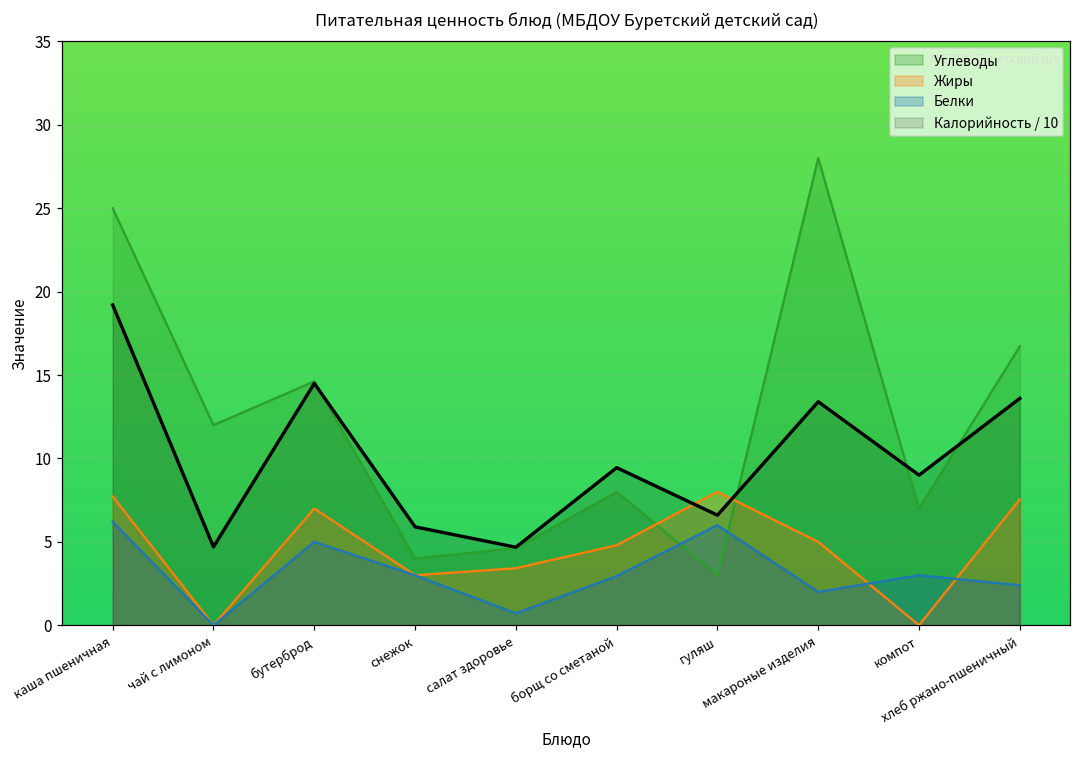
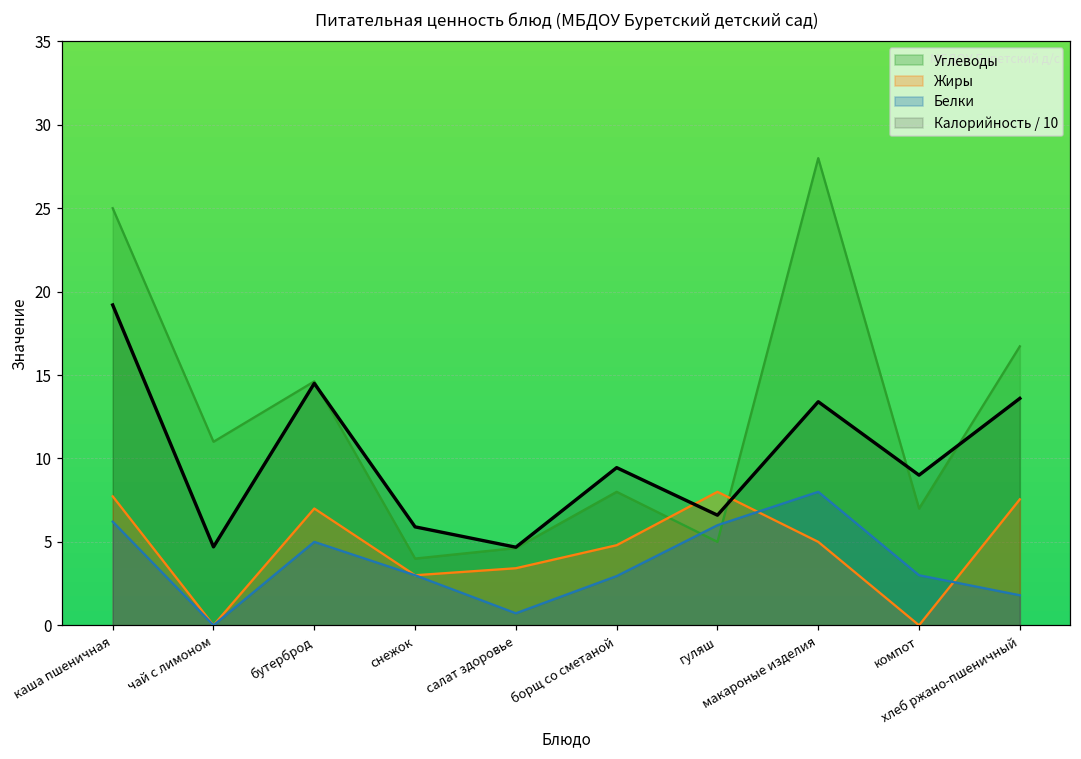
  {
    "Углеводы": {
      "каша пшеничная": 25,
-     "чай с лимоном": 12,
+     "чай с лимоном": 11,
      "снежок": 4,
      "борщ со сметаной": 8,
-     "гуляш": 3,
+     "гуляш": 5,
      "макароные изделия": 28,
      "компот": 7,
      "хлеб ржано-пшеничный": 16.7
    },
    "Жиры": {
      "каша пшеничная": 7.7,
      "бутерброд": 7.0,
      "салат здоровье": 3.4,
      "борщ со сметаной": 4.8,
      "гуляш": 8.0,
      "макароные изделия": 5.0,
      "компот": 0.0,
      "хлеб ржано-пшеничный": 7.6
    },
    "Белки": {
      "каша пшеничная": 6.2,
      "бутерброд": 5.0,
      "салат здоровье": 0.7,
      "борщ со сметаной": 3.0,
      "гуляш": 6.0,
-     "макароные изделия": 2,
+     "макароные изделия": 8,
      "компот": 3.0,
-     "хлеб ржано-пшеничный": 2.4
+     "хлеб ржано-пшеничный": 1.8
    },
    "Калорийность / 10": {
      "каша пшеничная": 19.2,
      "чай с лимоном": 4.7,
      "снежок": 5.9,
      "борщ со сметаной": 9.4,
      "гуляш": 6.6,
      "макароные изделия": 13.4,
      "компот": 9.0,
      "хлеб ржано-пшеничный": 13.6
    }
  }
